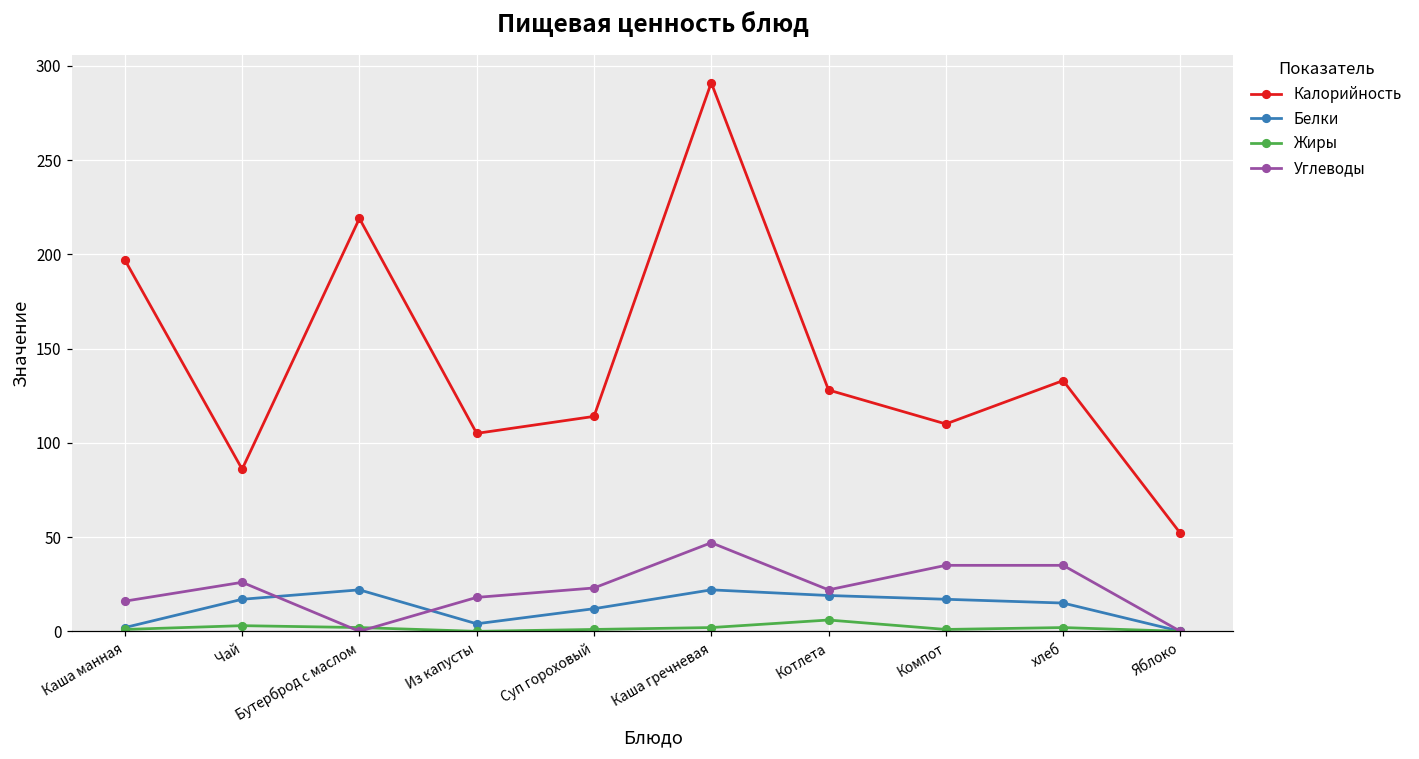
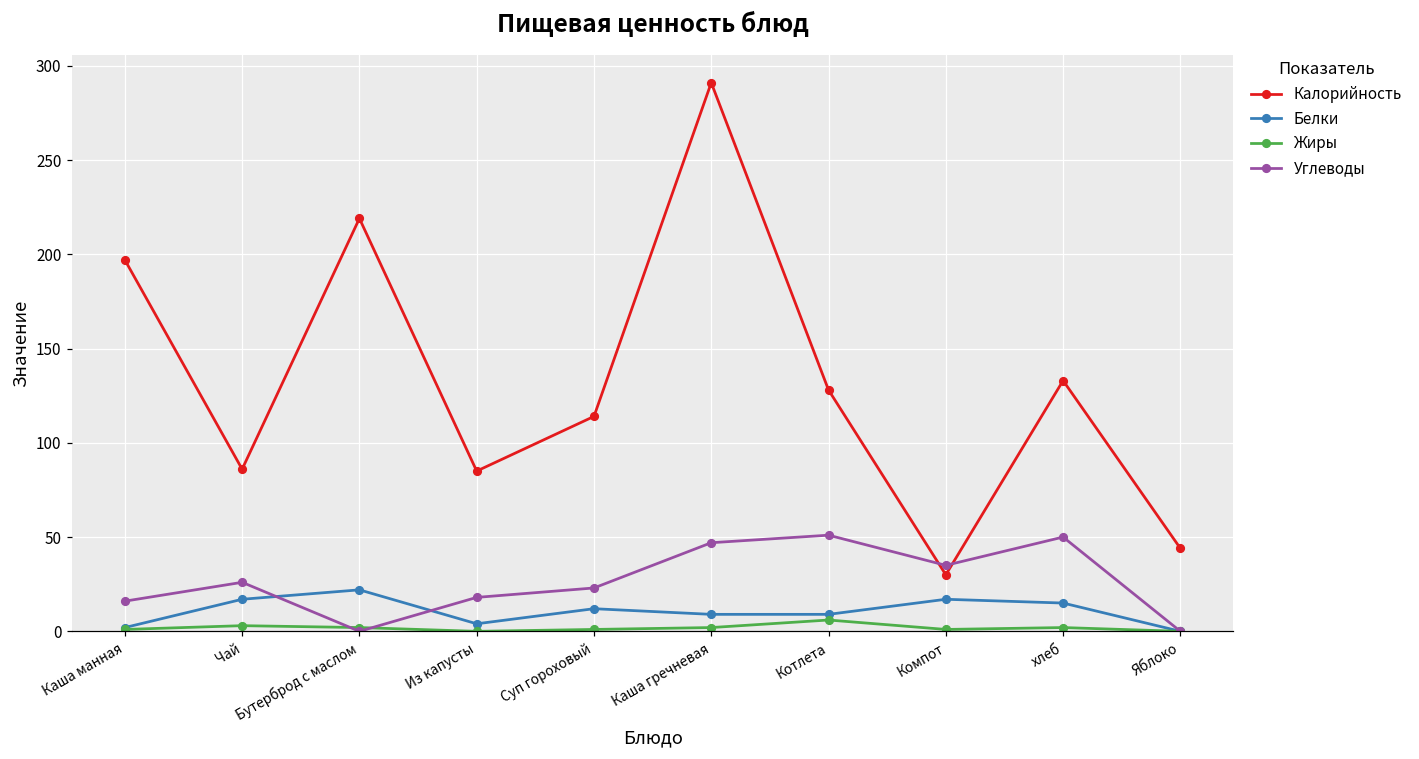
  {
    "Калорийность": {
      "Каша манная": 197,
      "Чай": 86,
      "Бутерброд с маслом": 219,
-     "Из капусты": 105,
+     "Из капусты": 85,
      "Суп гороховый": 114,
      "Каша гречневая": 291,
      "Котлета": 128,
-     "Компот": 110,
+     "Компот": 30,
      "хлеб": 133,
-     "Яблоко": 52
+     "Яблоко": 44
    },
    "Белки": {
      "Чай": 17,
      "Бутерброд с маслом": 22,
      "Из капусты": 4,
      "Суп гороховый": 12,
-     "Каша гречневая": 22,
-     "Котлета": 19,
+     "Каша гречневая": 9,
+     "Котлета": 9,
      "Компот": 17,
      "хлеб": 15
    },
    "Жиры": {
      "Чай": 3,
      "Бутерброд с маслом": 2,
      "Из капусты": 0,
      "Суп гороховый": 1,
      "Каша гречневая": 2,
      "Котлета": 6,
      "Компот": 1,
      "хлеб": 2
    },
    "Углеводы": {
      "Каша манная": 16,
      "Чай": 26,
      "Бутерброд с маслом": 0,
      "Из капусты": 18,
      "Суп гороховый": 23,
      "Каша гречневая": 47,
-     "Котлета": 22,
+     "Котлета": 51,
      "Компот": 35,
-     "хлеб": 35
+     "хлеб": 50
    }
  }
